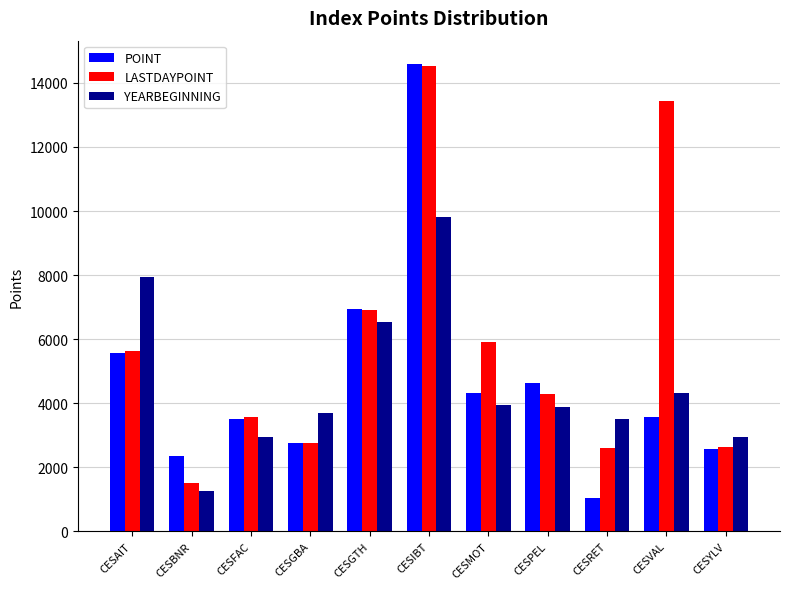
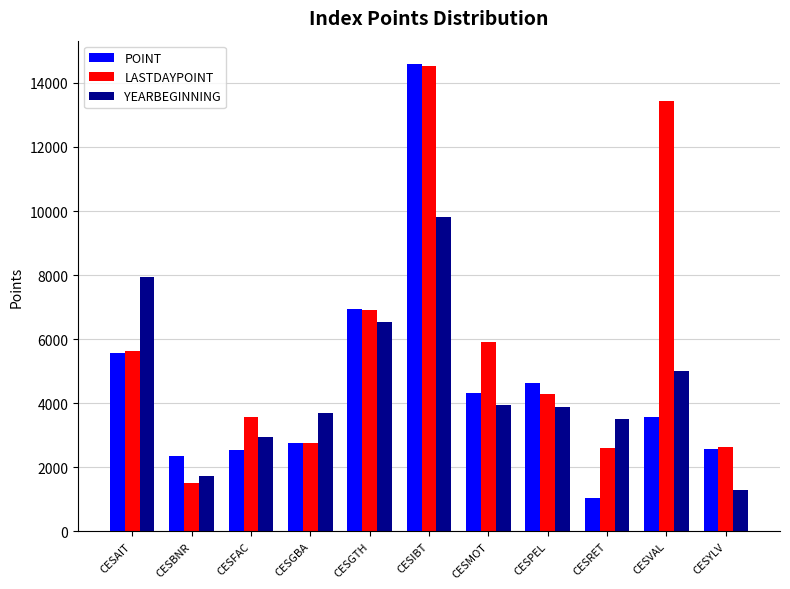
  {
    "POINT": {
      "CESAIT": 5600,
      "CESBNR": 2300,
-     "CESFAC": 3500,
+     "CESFAC": 2500,
      "CESGBA": 2800,
      "CESGTH": 6900,
      "CESIBT": 14600,
      "CESMOT": 4300,
      "CESPEL": 4600,
      "CESRET": 1000,
      "CESVAL": 3600,
      "CESYLV": 2600
    },
    "LASTDAYPOINT": {
      "CESAIT": 5600,
      "CESBNR": 1500,
      "CESFAC": 3600,
      "CESGBA": 2800,
      "CESGTH": 6900,
      "CESIBT": 14500,
      "CESMOT": 5900,
      "CESPEL": 4300,
      "CESRET": 2600,
      "CESVAL": 13400,
      "CESYLV": 2600
    },
    "YEARBEGINNING": {
      "CESAIT": 8000,
-     "CESBNR": 1200,
+     "CESBNR": 1700,
      "CESFAC": 2900,
      "CESGBA": 3700,
      "CESGTH": 6500,
      "CESIBT": 9800,
      "CESMOT": 3900,
      "CESPEL": 3900,
      "CESRET": 3500,
-     "CESVAL": 4300,
-     "CESYLV": 3000
+     "CESVAL": 5000,
+     "CESYLV": 1300
    }
  }
